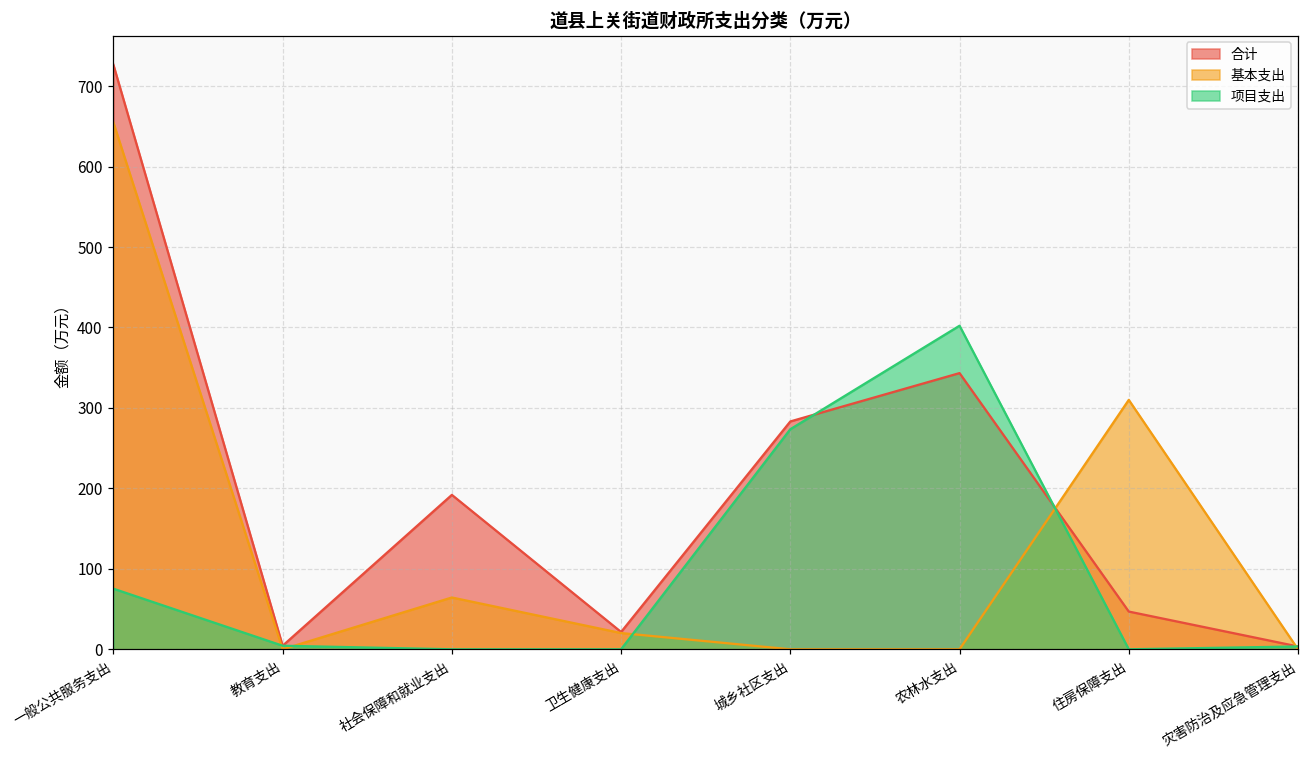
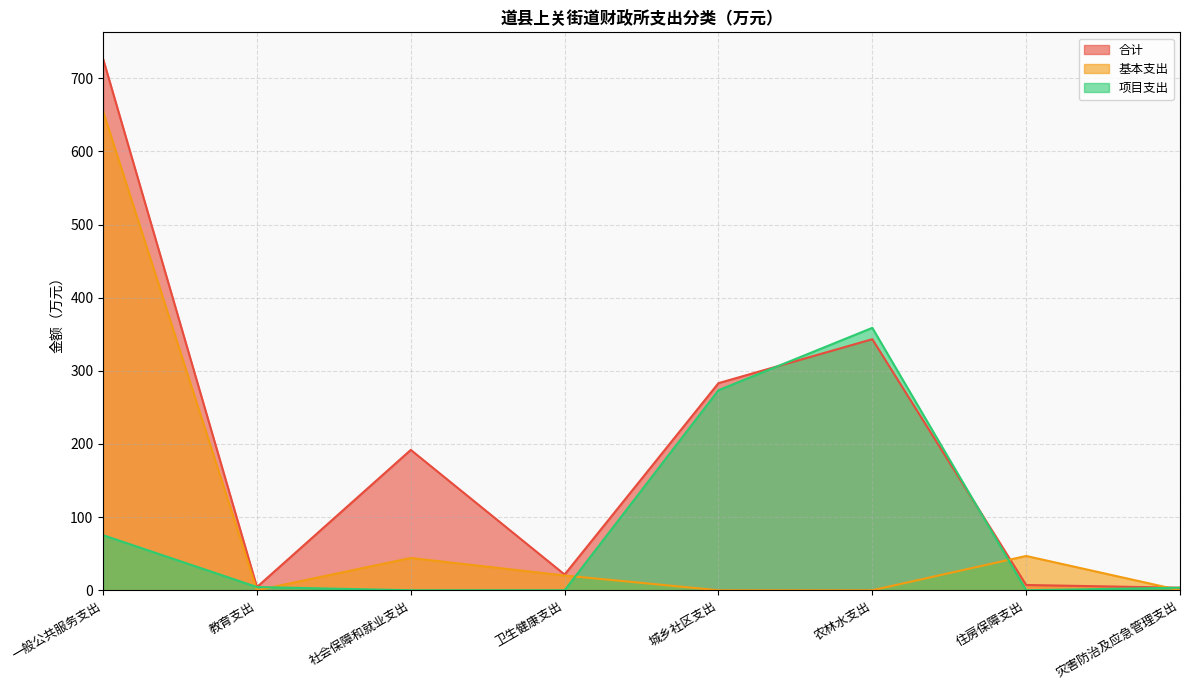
  {
    "合计": {
      "一般公共服务支出": 730,
      "社会保障和就业支出": 190,
      "城乡社区支出": 280,
      "农林水支出": 340,
-     "住房保障支出": 50
+     "住房保障支出": 10
    },
    "基本支出": {
      "一般公共服务支出": 650,
      "教育支出": 0,
-     "社会保障和就业支出": 60,
+     "社会保障和就业支出": 40,
      "城乡社区支出": 0,
      "农林水支出": 0,
-     "住房保障支出": 310,
+     "住房保障支出": 50,
      "灾害防治及应急管理支出": 0
    },
    "项目支出": {
      "一般公共服务支出": 80,
      "社会保障和就业支出": 0,
      "卫生健康支出": 0,
      "城乡社区支出": 270,
-     "农林水支出": 400,
+     "农林水支出": 360,
      "住房保障支出": 0
    }
  }
